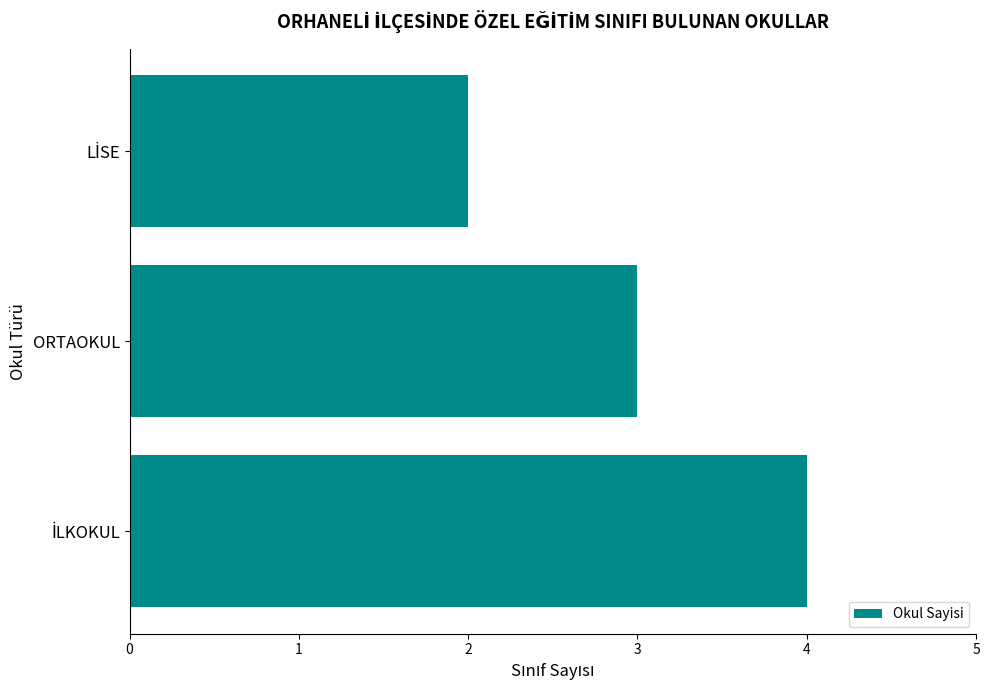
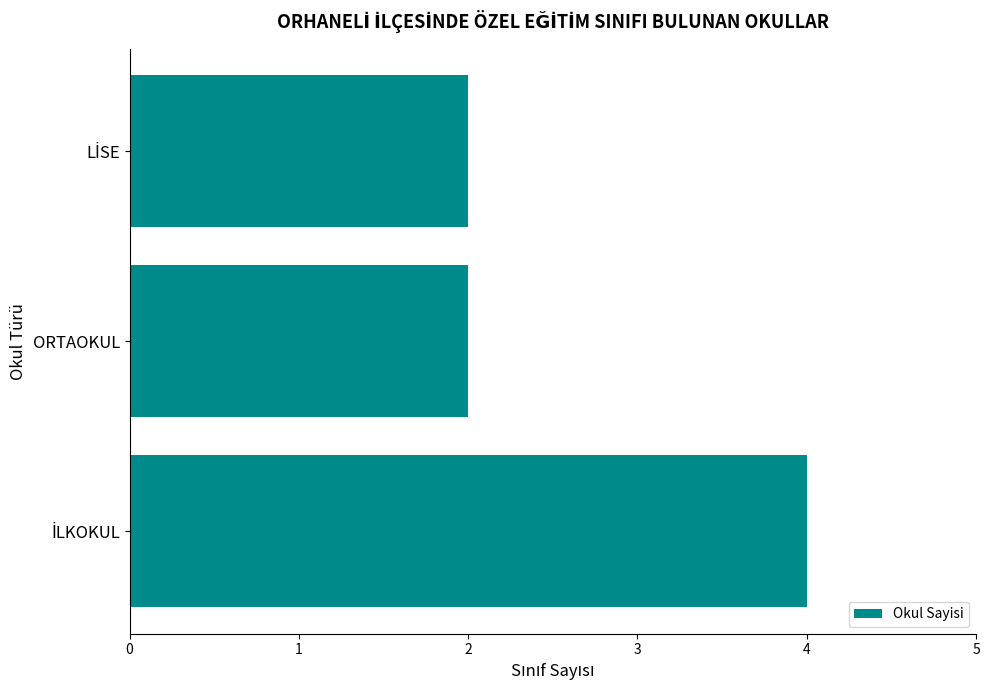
  {
    "LİSE": 2,
-   "ORTAOKUL": 3,
+   "ORTAOKUL": 2,
    "İLKOKUL": 4
  }
